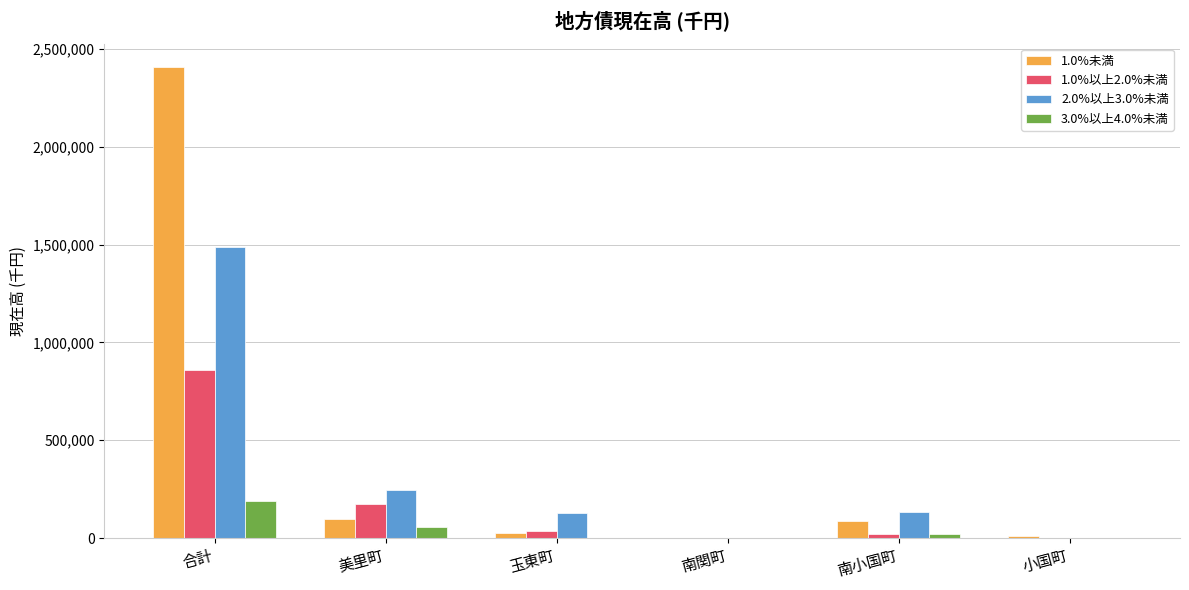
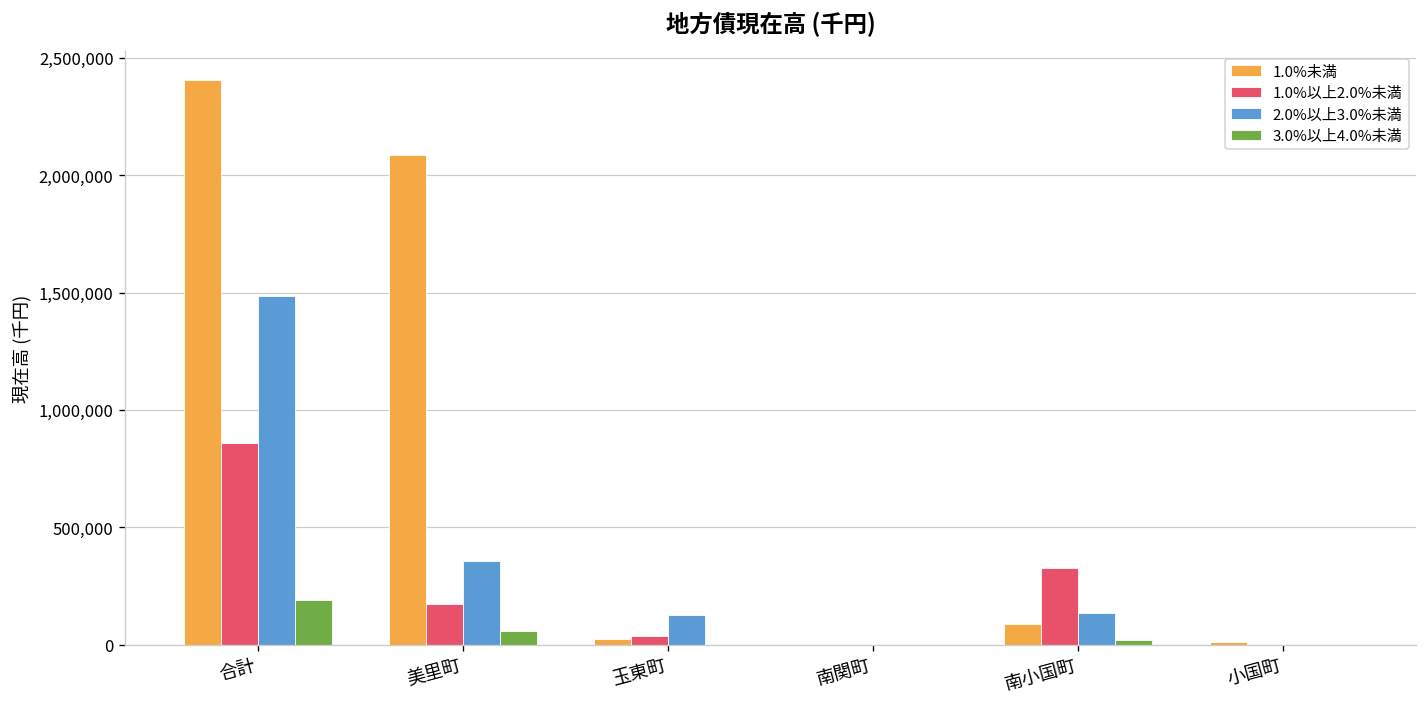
  {
    "1.0%未満": {
      "合計": "2,410,000",
-     "美里町": "100,000",
+     "美里町": "2,080,000",
      "玉東町": "20,000",
      "南関町": "0",
      "南小国町": "90,000",
      "小国町": "10,000"
    },
    "1.0%以上2.0%未満": {
      "合計": "860,000",
      "美里町": "170,000",
      "玉東町": "40,000",
      "南関町": "0",
-     "南小国町": "20,000",
+     "南小国町": "330,000",
      "小国町": "0"
    },
    "2.0%以上3.0%未満": {
      "合計": "1,490,000",
-     "美里町": "240,000",
+     "美里町": "350,000",
      "玉東町": "130,000",
      "南関町": "0",
      "南小国町": "130,000",
      "小国町": "0"
    },
    "3.0%以上4.0%未満": {
      "合計": "190,000",
      "美里町": "60,000",
      "玉東町": "0",
      "南関町": "0",
      "南小国町": "20,000",
      "小国町": "0"
    }
  }
